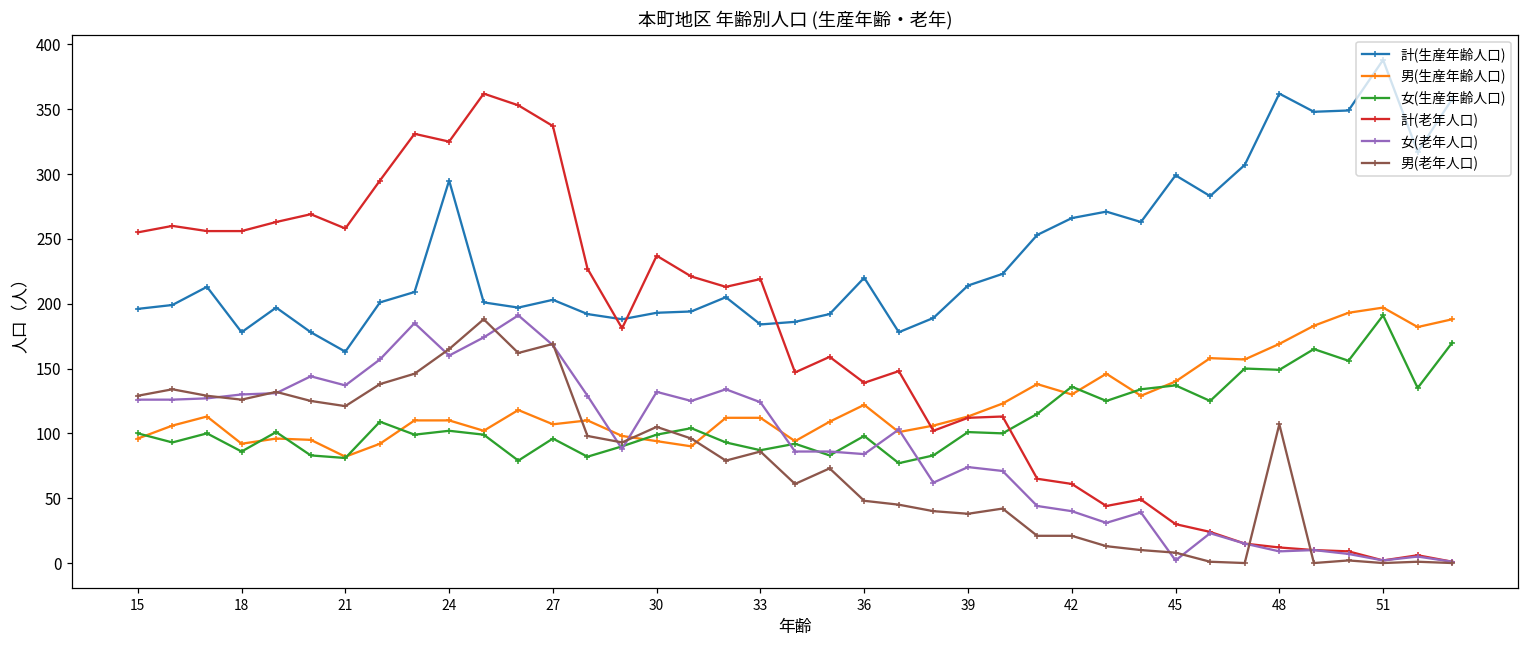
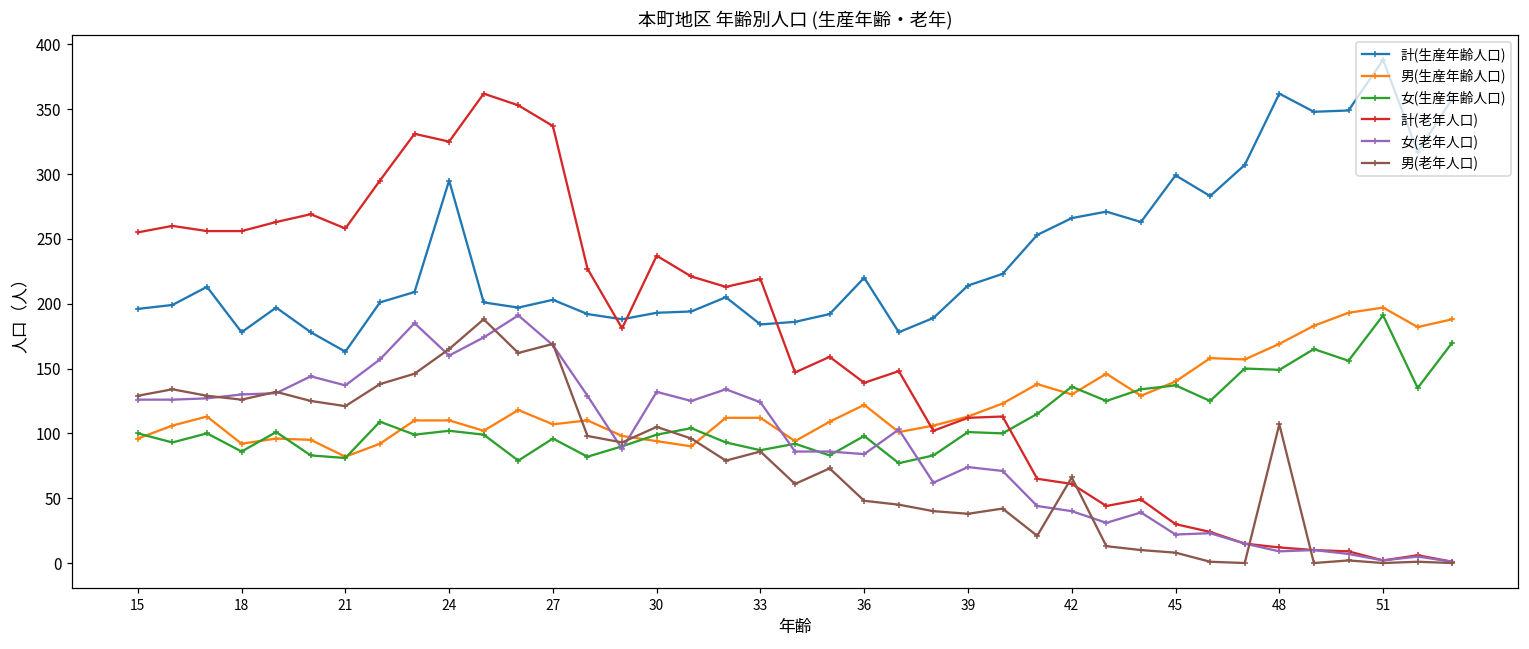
  {
    "計(生産年齢人口)": {
      "15": 196,
      "18": 178,
      "21": 163,
      "24": 295,
      "27": 203,
      "30": 193,
      "33": 184,
      "36": 220,
      "39": 214,
      "42": 266,
      "45": 299,
      "48": 362
    },
    "男(生産年齢人口)": {
      "15": 96,
      "18": 92,
      "24": 110,
      "27": 107,
      "30": 94,
      "33": 112,
      "36": 122,
      "42": 130,
      "45": 140,
      "48": 169,
      "51": 197
    },
    "女(生産年齢人口)": {
      "15": 100,
      "18": 86,
      "24": 102,
      "27": 96,
      "30": 99,
      "36": 98,
      "39": 101,
      "42": 136,
      "45": 137,
      "48": 149,
      "51": 191
    },
    "計(老年人口)": {
      "15": 255,
      "18": 256,
      "21": 258,
      "24": 325,
      "27": 337,
      "30": 237,
      "33": 219,
      "36": 139,
      "42": 61,
      "45": 30,
      "48": 12
    },
    "女(老年人口)": {
      "15": 126,
      "18": 130,
      "21": 137,
      "24": 160,
      "30": 132,
      "33": 124,
      "36": 84,
      "39": 74,
      "42": 40,
-     "45": 2,
+     "45": 22,
      "48": 9
    },
    "男(老年人口)": {
      "15": 129,
      "18": 126,
      "21": 121,
      "24": 165,
      "30": 105,
      "36": 48,
      "39": 38,
-     "42": 21,
+     "42": 66,
      "45": 8,
      "48": 107
    }
  }
